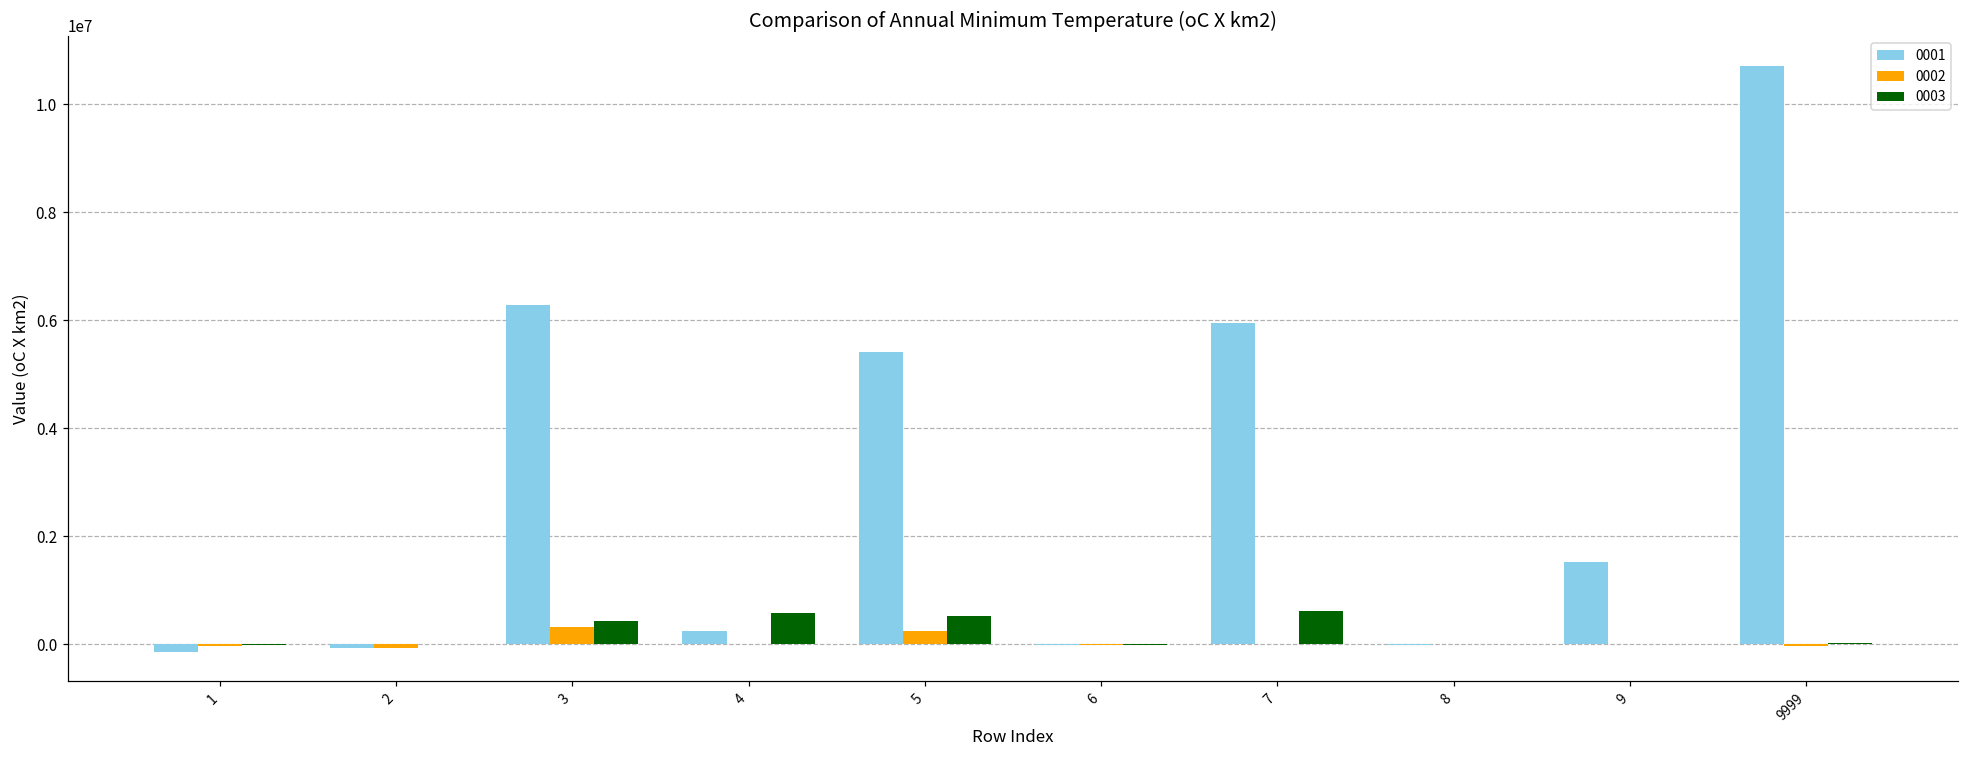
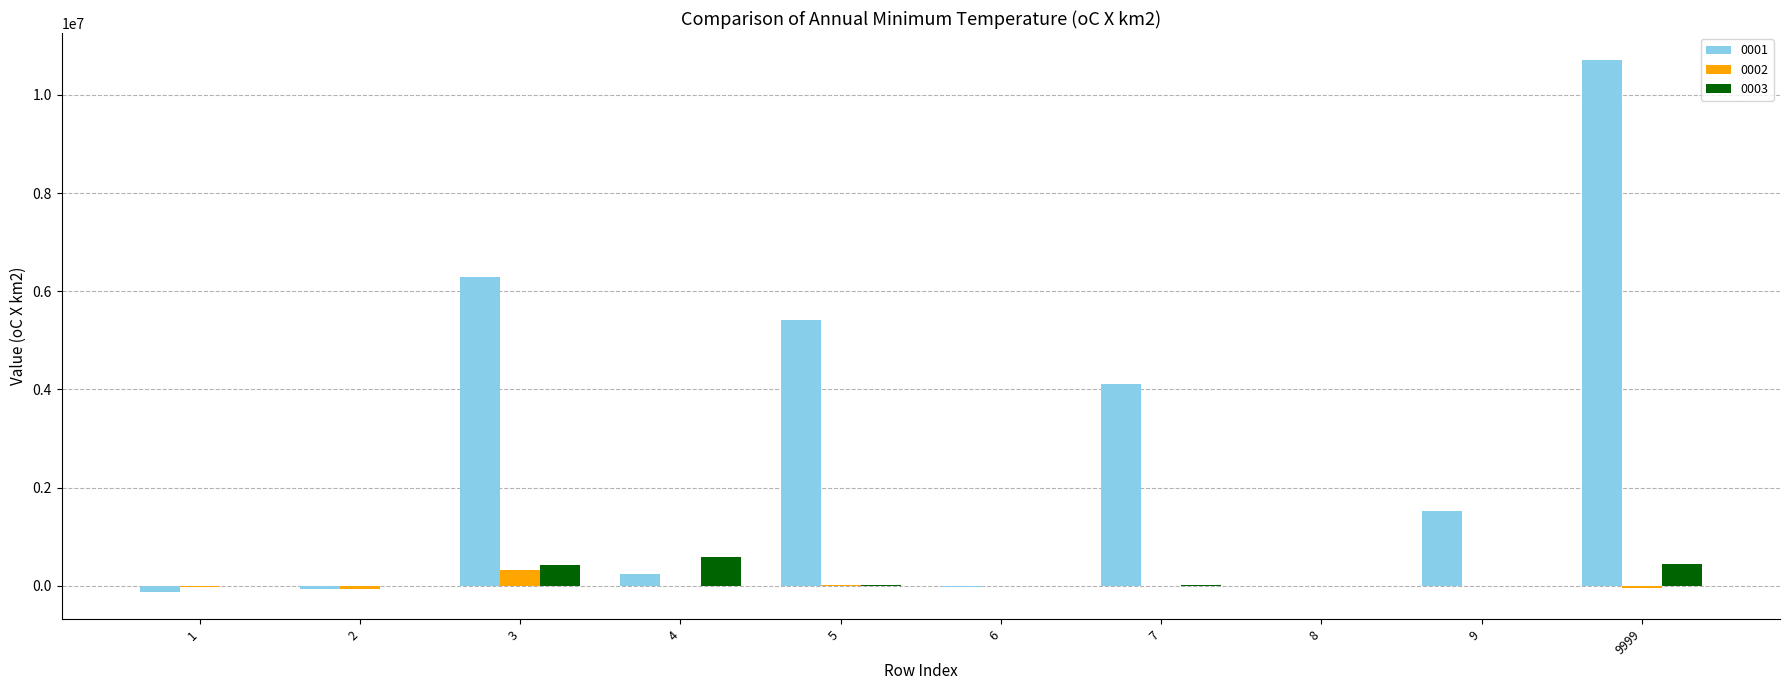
  {
    "0001": {
      "1": -100000,
      "2": -100000,
      "3": 6300000,
      "4": 200000,
      "5": 5400000,
-     "7": 6000000,
+     "7": 4100000,
      "9": 1500000,
      "9999": 10700000
    },
    "0002": {
      "2": -100000,
      "3": 300000,
-     "5": 200000,
+     "5": 0,
      "7": 0,
      "8": 0,
      "9": 0
    },
    "0003": {
      "3": 400000,
      "4": 600000,
-     "5": 500000,
-     "7": 600000,
+     "5": 0,
+     "7": 0,
      "9": 0,
-     "9999": 0
+     "9999": 400000
    }
  }
